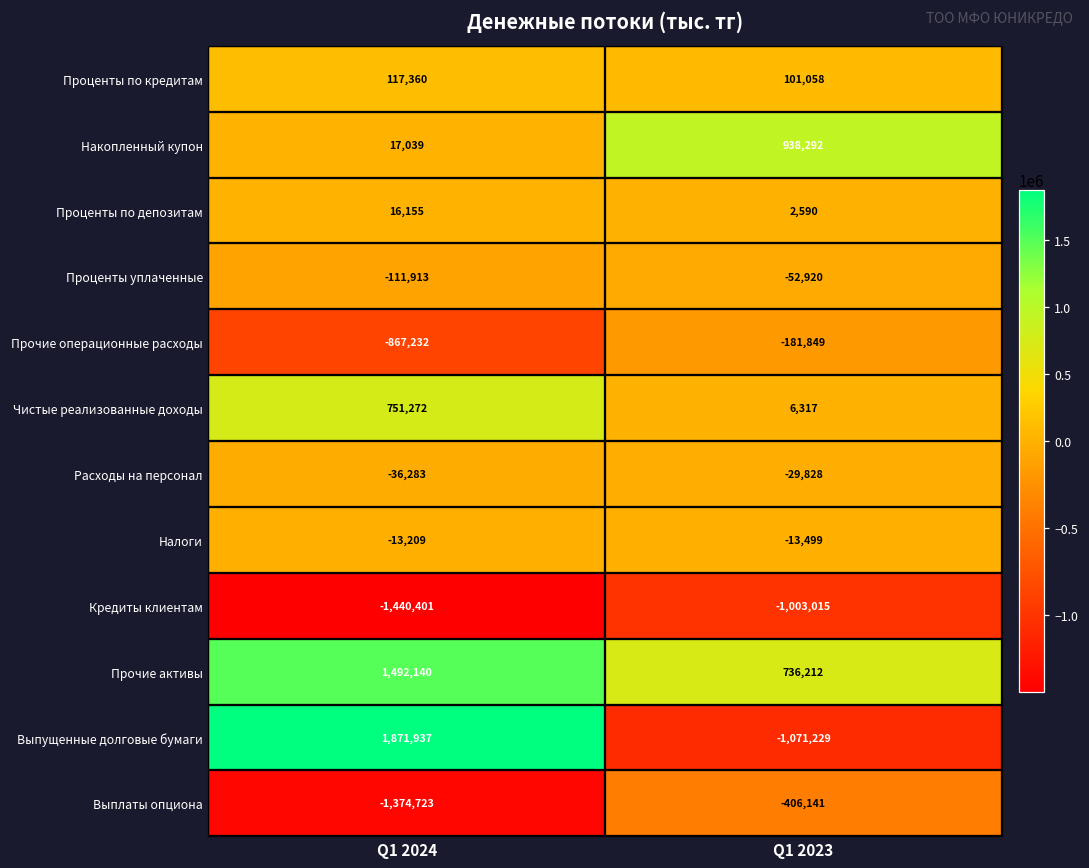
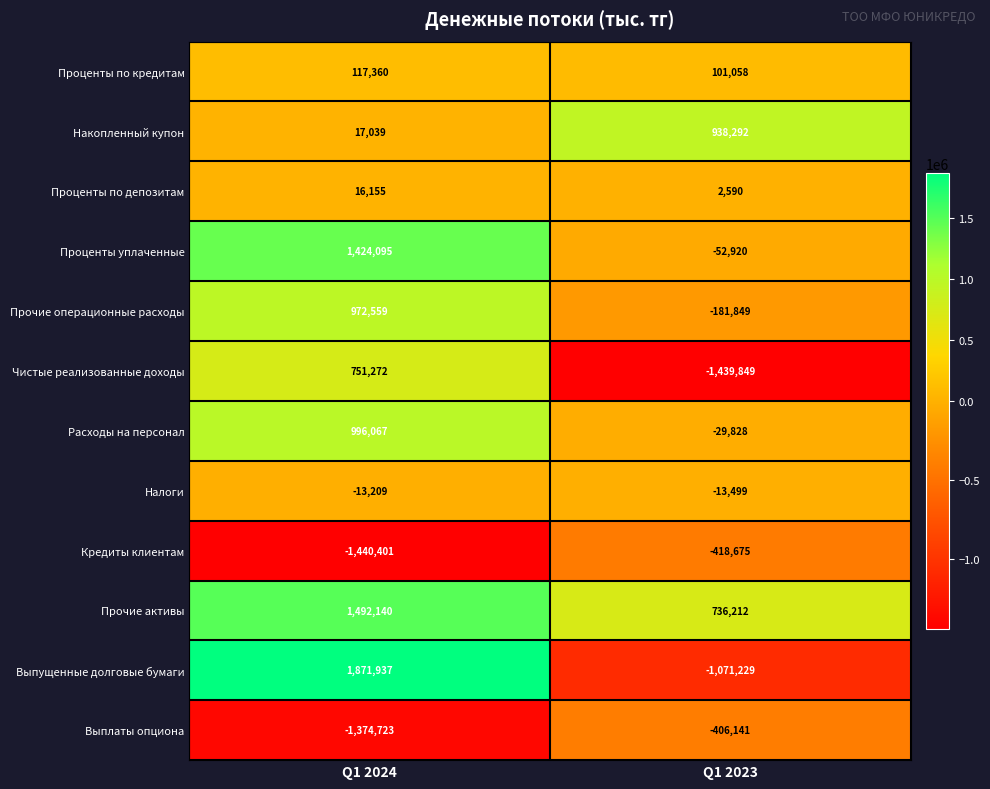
  {
    "Проценты по кредитам": {
      "Q1 2024": "117,360",
      "Q1 2023": "101,058"
    },
    "Накопленный купон": {
      "Q1 2024": "17,039",
      "Q1 2023": "938,292"
    },
    "Проценты по депозитам": {
      "Q1 2024": "16,155",
      "Q1 2023": "2,590"
    },
    "Проценты уплаченные": {
-     "Q1 2024": "-111,913",
+     "Q1 2024": "1,424,095",
      "Q1 2023": "-52,920"
    },
    "Прочие операционные расходы": {
-     "Q1 2024": "-867,232",
+     "Q1 2024": "972,559",
      "Q1 2023": "-181,849"
    },
    "Чистые реализованные доходы": {
      "Q1 2024": "751,272",
-     "Q1 2023": "6,317"
+     "Q1 2023": "-1,439,849"
    },
    "Расходы на персонал": {
-     "Q1 2024": "-36,283",
+     "Q1 2024": "996,067",
      "Q1 2023": "-29,828"
    },
    "Налоги": {
      "Q1 2024": "-13,209",
      "Q1 2023": "-13,499"
    },
    "Кредиты клиентам": {
      "Q1 2024": "-1,440,401",
-     "Q1 2023": "-1,003,015"
+     "Q1 2023": "-418,675"
    },
    "Прочие активы": {
      "Q1 2024": "1,492,140",
      "Q1 2023": "736,212"
    },
    "Выпущенные долговые бумаги": {
      "Q1 2024": "1,871,937",
      "Q1 2023": "-1,071,229"
    },
    "Выплаты опциона": {
      "Q1 2024": "-1,374,723",
      "Q1 2023": "-406,141"
    }
  }
